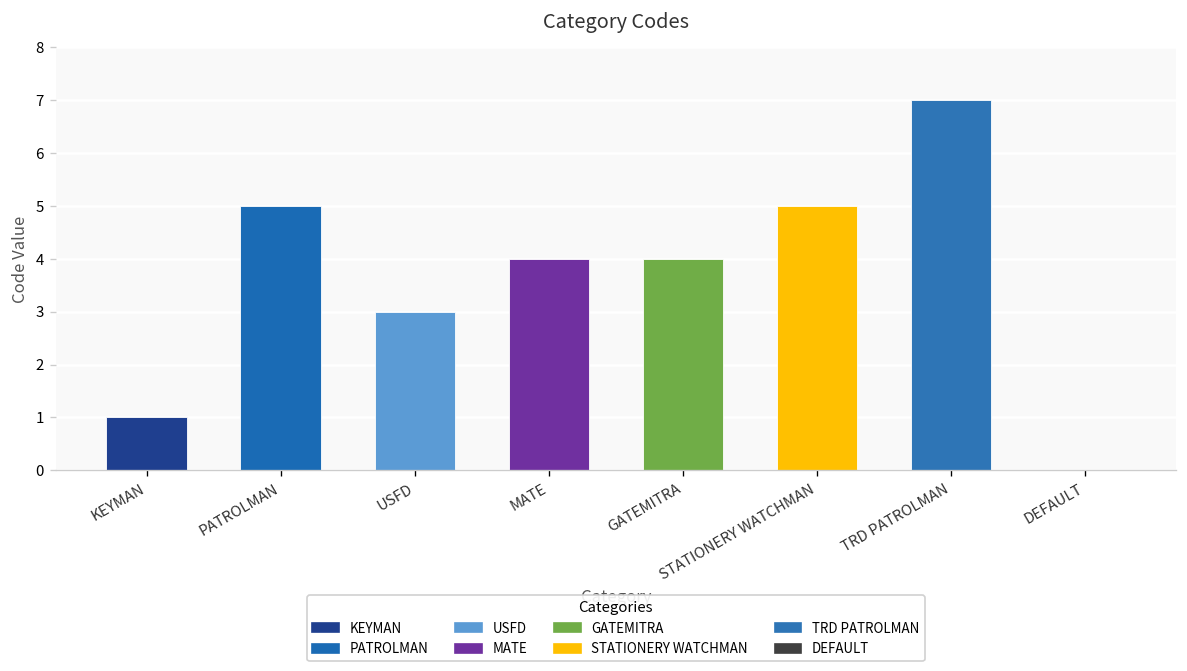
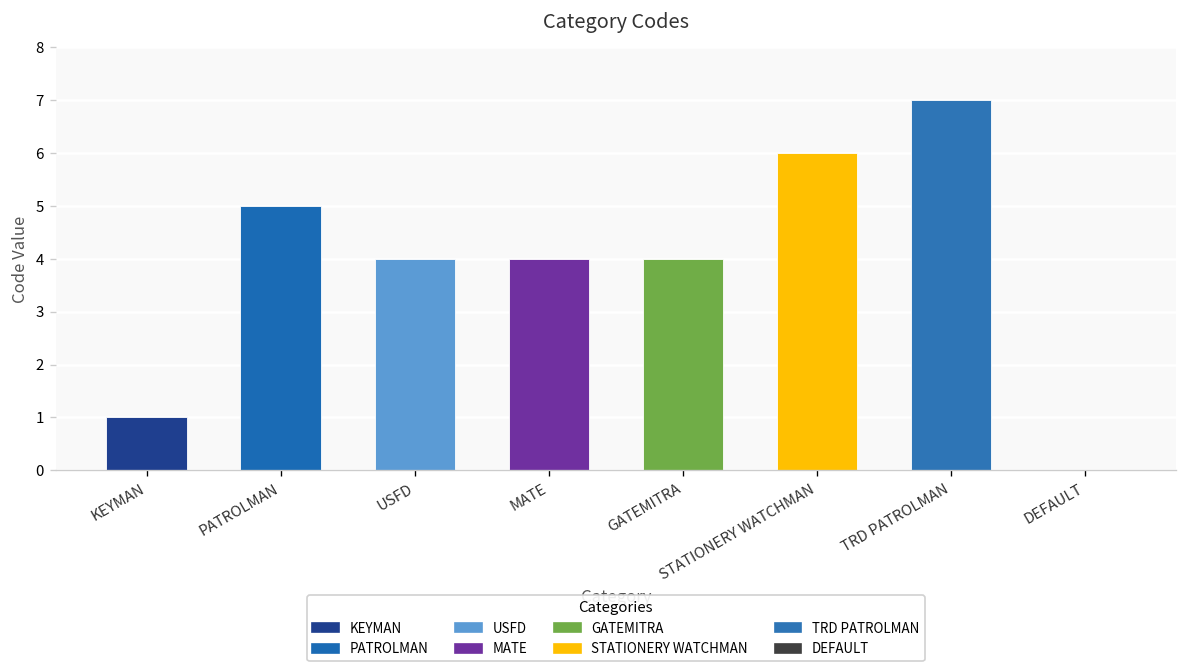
  {
    "KEYMAN": 1,
    "PATROLMAN": 5,
-   "USFD": 3,
+   "USFD": 4,
    "MATE": 4,
    "GATEMITRA": 4,
-   "STATIONERY WATCHMAN": 5,
+   "STATIONERY WATCHMAN": 6,
    "TRD PATROLMAN": 7,
    "DEFAULT": 0
  }
